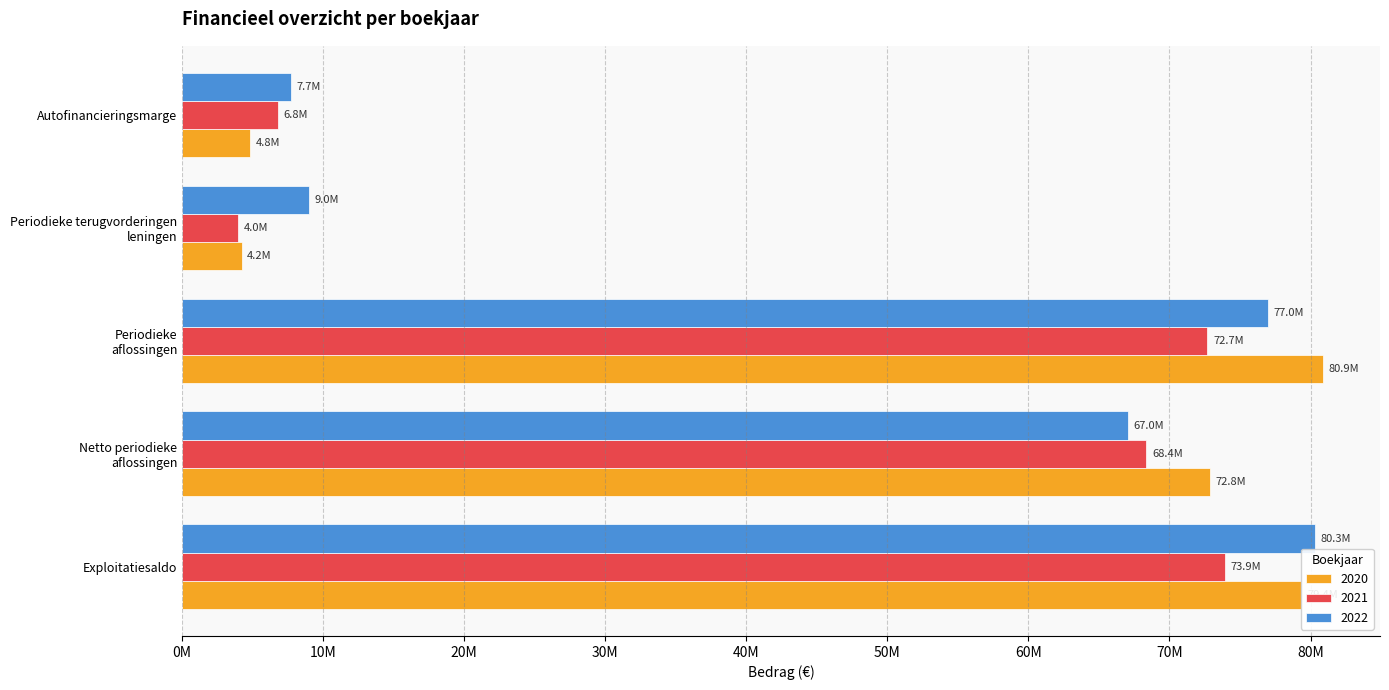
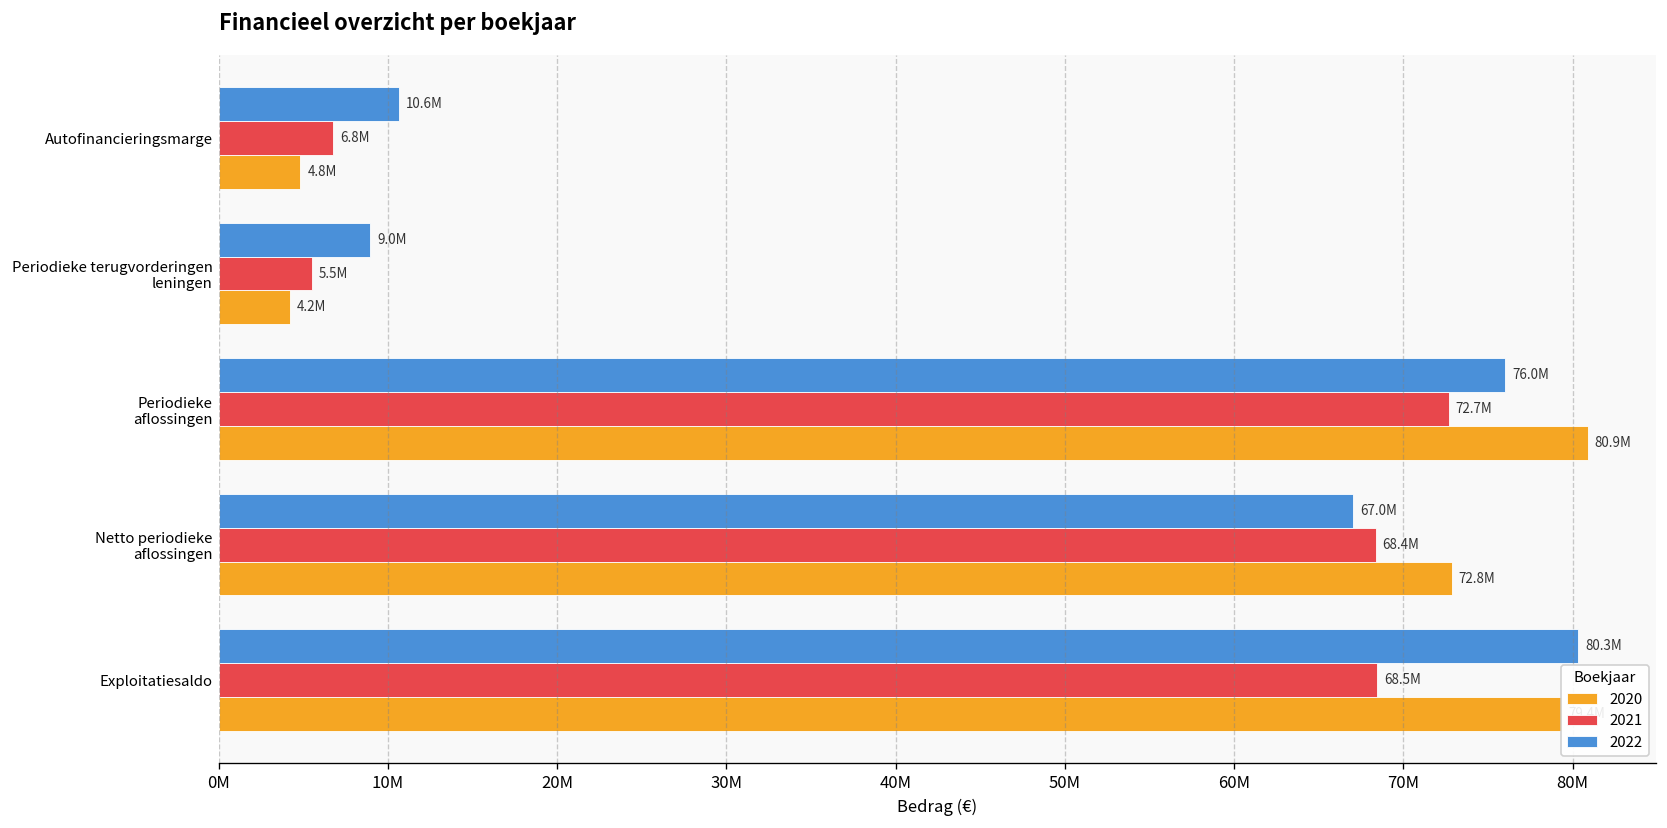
  {
    "2020": {
      "Autofinancieringsmarge": "4.8M",
      "Periodieke terugvorderingen leningen": "4.2M",
      "Periodieke aflossingen": "80.9M",
      "Netto periodieke aflossingen": "72.8M"
    },
    "2021": {
      "Autofinancieringsmarge": "6.8M",
-     "Periodieke terugvorderingen leningen": "4.0M",
+     "Periodieke terugvorderingen leningen": "5.5M",
      "Periodieke aflossingen": "72.7M",
      "Netto periodieke aflossingen": "68.4M",
-     "Exploitatiesaldo": "73.9M"
+     "Exploitatiesaldo": "68.5M"
    },
    "2022": {
-     "Autofinancieringsmarge": "7.7M",
+     "Autofinancieringsmarge": "10.6M",
      "Periodieke terugvorderingen leningen": "9.0M",
-     "Periodieke aflossingen": "77.0M",
+     "Periodieke aflossingen": "76.0M",
      "Netto periodieke aflossingen": "67.0M",
      "Exploitatiesaldo": "80.3M"
    }
  }
